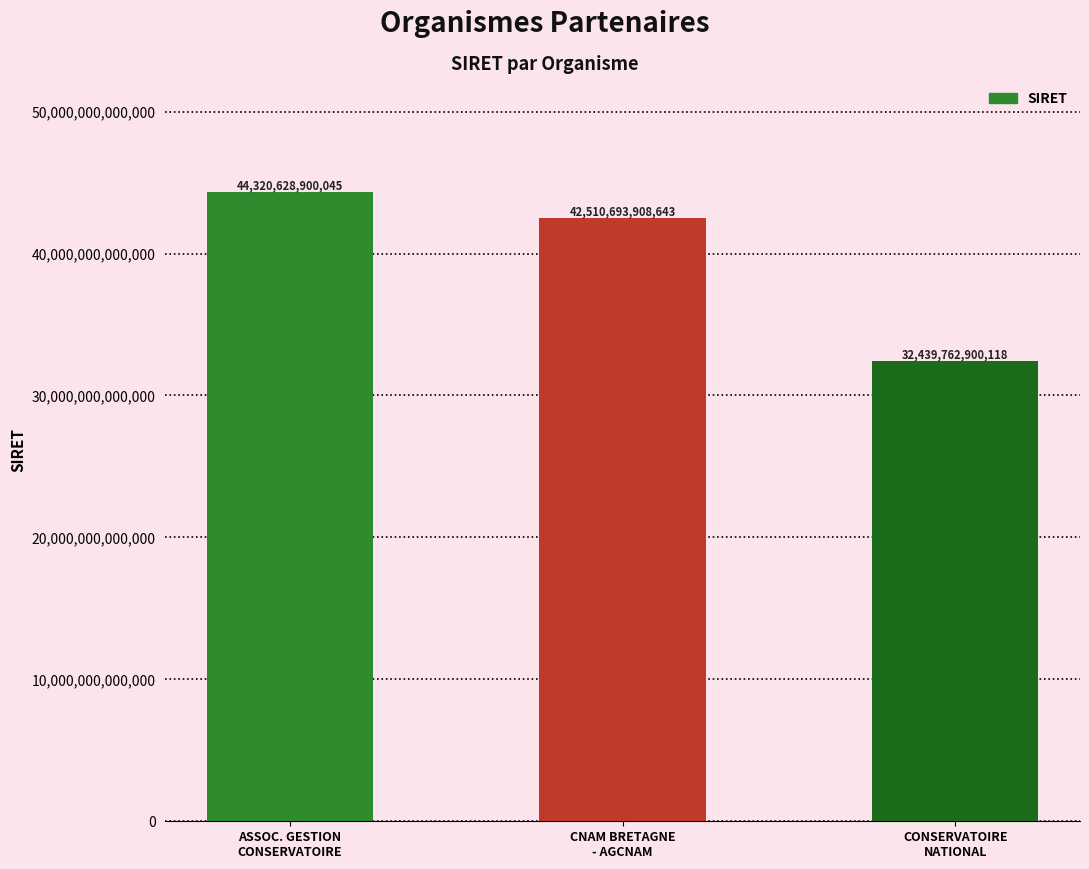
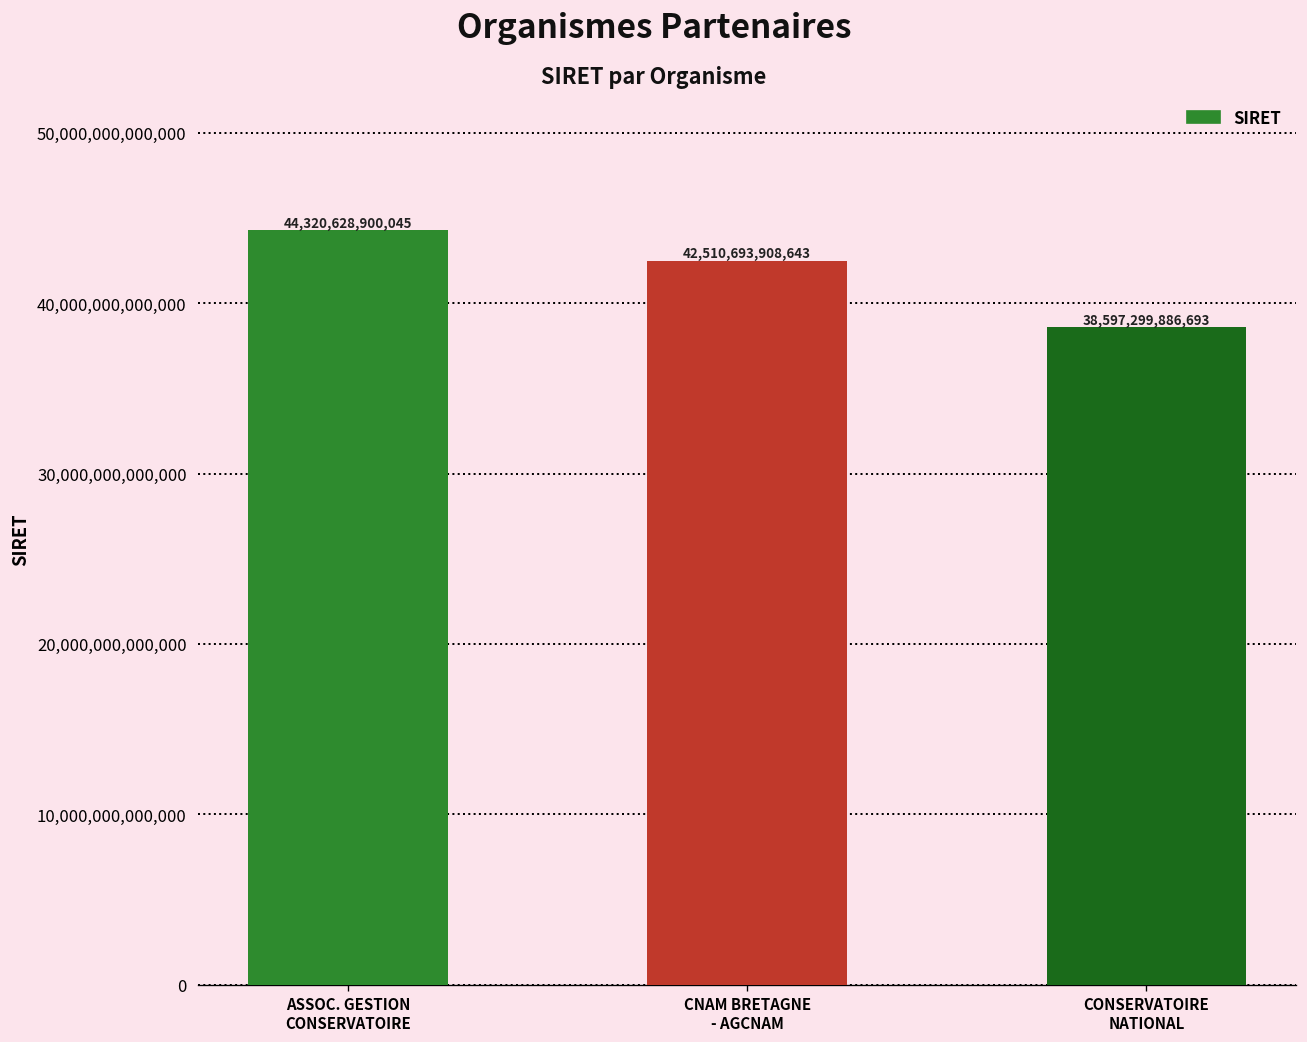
  {
    "ASSOC. GESTION CONSERVATOIRE": "44,320,628,900,045",
    "CNAM BRETAGNE - AGCNAM": "42,510,693,908,643",
-   "CONSERVATOIRE NATIONAL": "32,439,762,900,118"
+   "CONSERVATOIRE NATIONAL": "38,597,299,886,693"
  }
